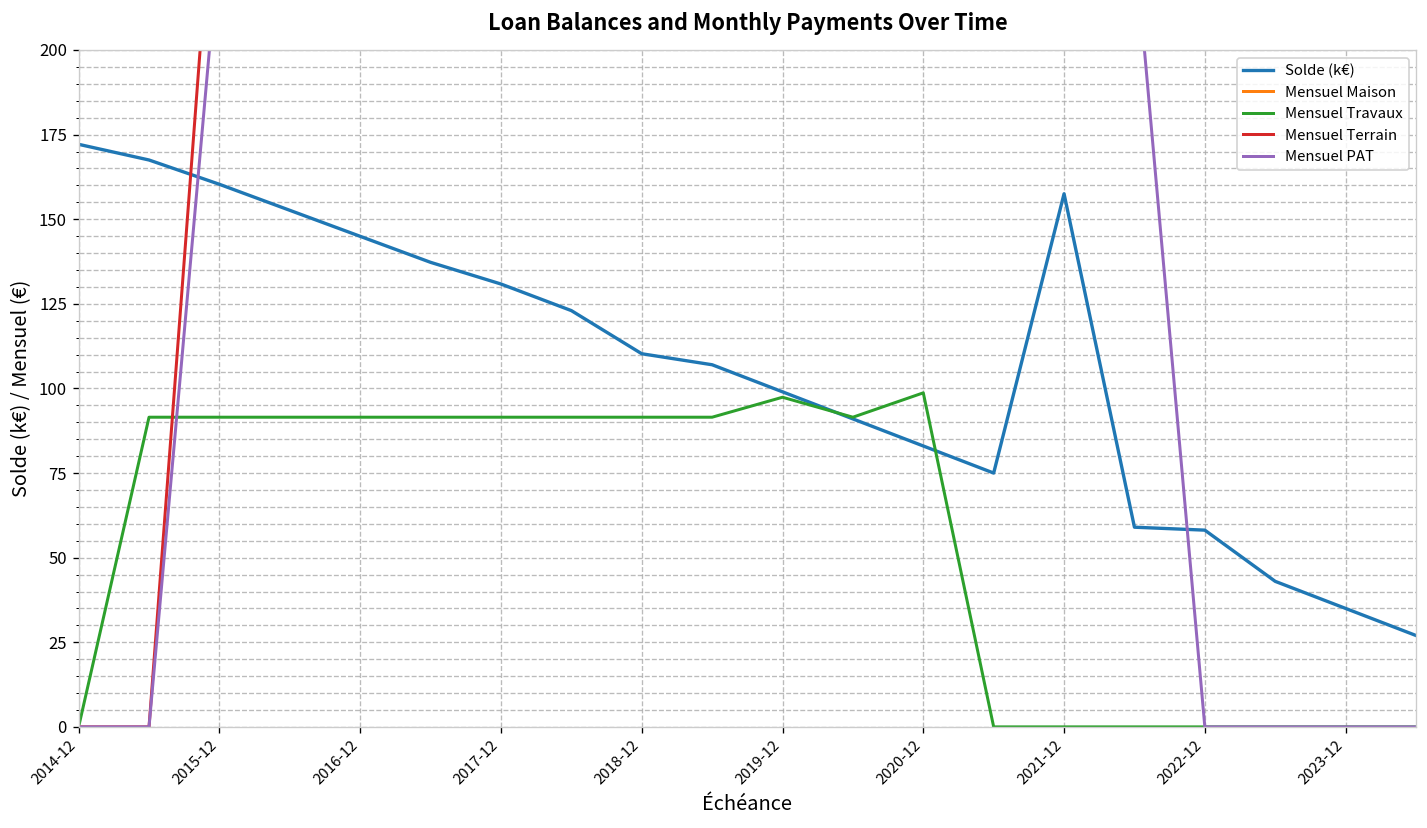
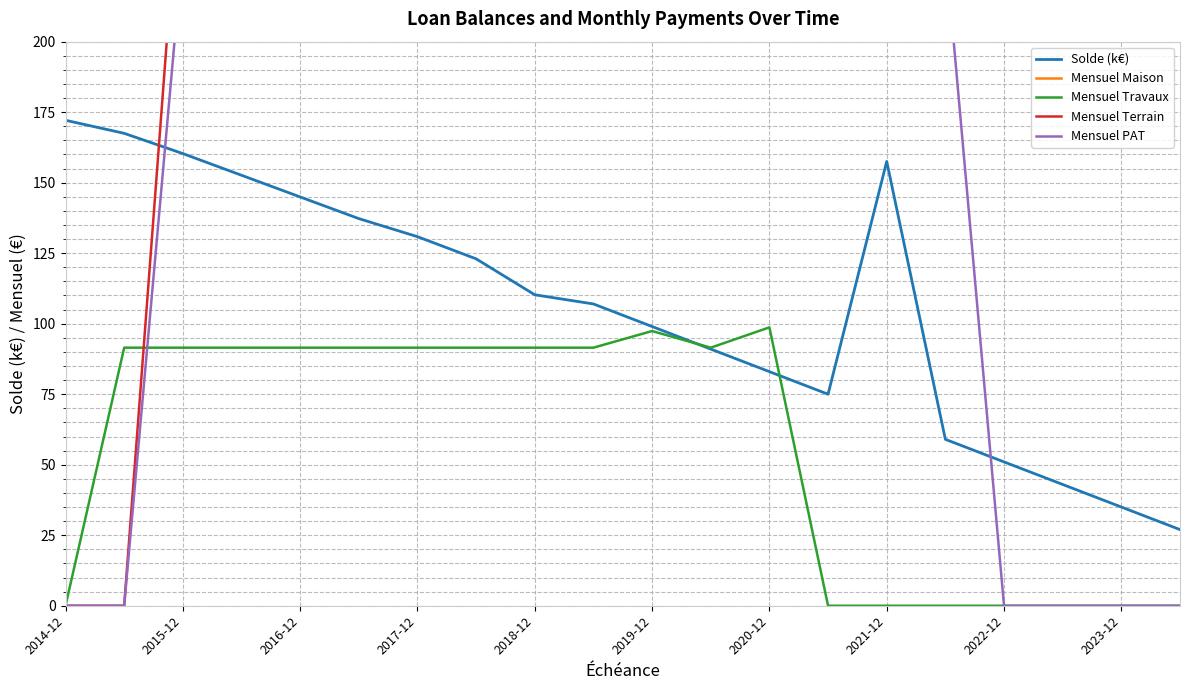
  {
    "Solde (k€)": {
      "2014-12": 172,
      "2015-12": 160,
      "2016-12": 145,
      "2017-12": 131,
      "2018-12": 110,
      "2019-12": 99,
      "2020-12": 83,
      "2021-12": 158,
-     "2022-12": 58,
+     "2022-12": 51,
      "2023-12": 35
    },
    "Mensuel Travaux": {
      "2015-12": 92,
      "2016-12": 92,
      "2017-12": 92,
      "2018-12": 92,
      "2019-12": 97,
      "2020-12": 99,
      "2021-12": 0
    }
  }
